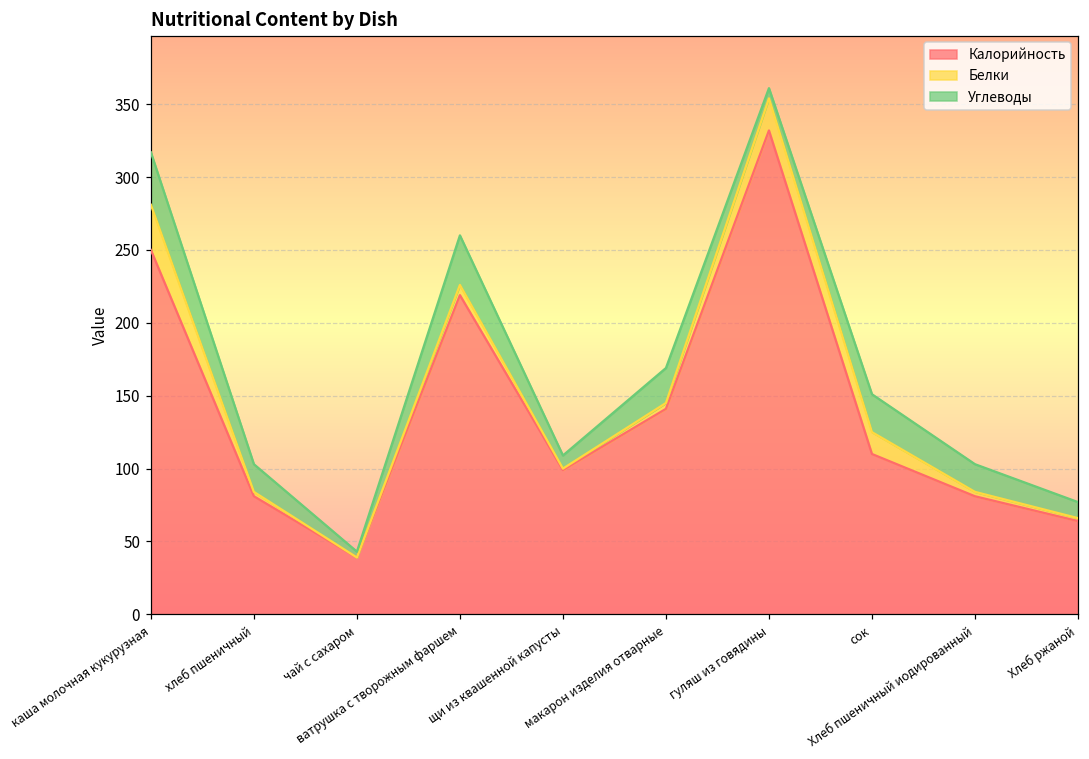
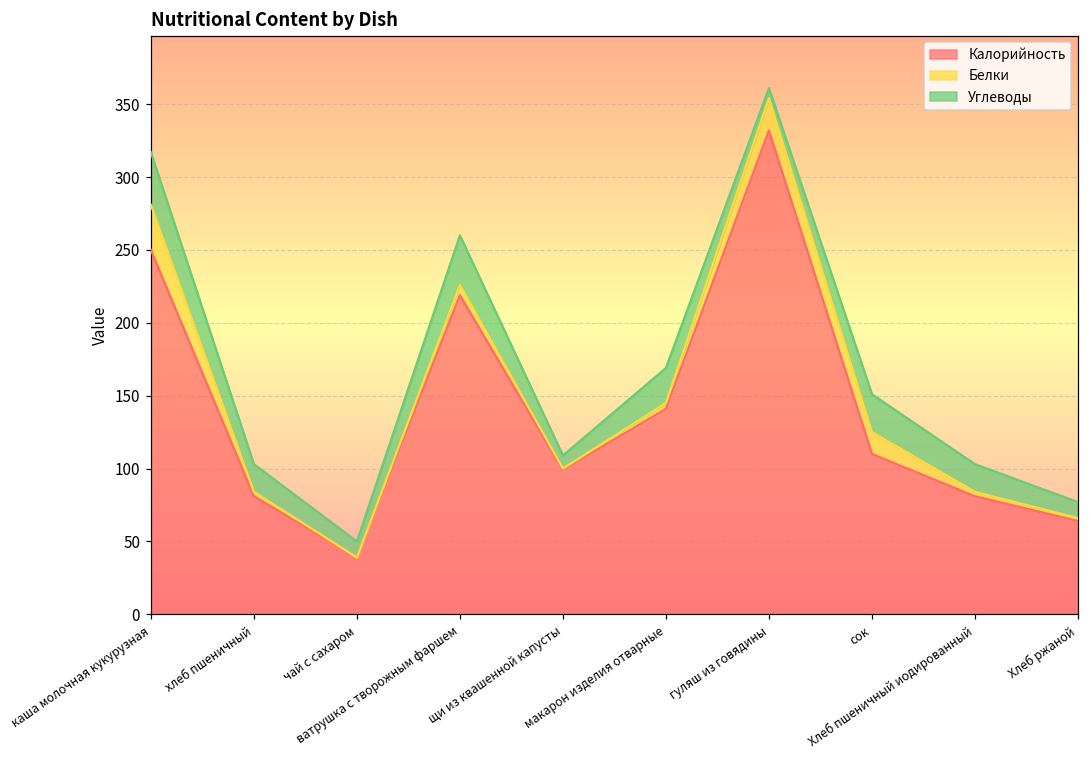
  {
    "Калорийность": {
      "каша молочная кукурузная": 250,
      "хлеб пшеничный": 81,
      "ватрушка с творожным фаршем": 219,
      "макарон изделия отварные": 141,
      "гуляш из говядины": 332,
      "сок": 110,
      "Хлеб пшеничный иодированный": 81,
      "Хлеб ржаной": 64
    },
    "Белки": {
      "каша молочная кукурузная": 31,
      "хлеб пшеничный": 3,
      "ватрушка с творожным фаршем": 7,
      "макарон изделия отварные": 4,
      "гуляш из говядины": 22,
      "сок": 15,
      "Хлеб пшеничный иодированный": 3,
      "Хлеб ржаной": 2
    },
    "Углеводы": {
      "каша молочная кукурузная": 36,
      "хлеб пшеничный": 19,
-     "чай с сахаром": 4,
+     "чай с сахаром": 11,
      "ватрушка с творожным фаршем": 34,
      "щи из квашенной капусты": 9,
      "макарон изделия отварные": 24,
      "гуляш из говядины": 7,
      "сок": 26,
      "Хлеб пшеничный иодированный": 19,
      "Хлеб ржаной": 11
    }
  }
